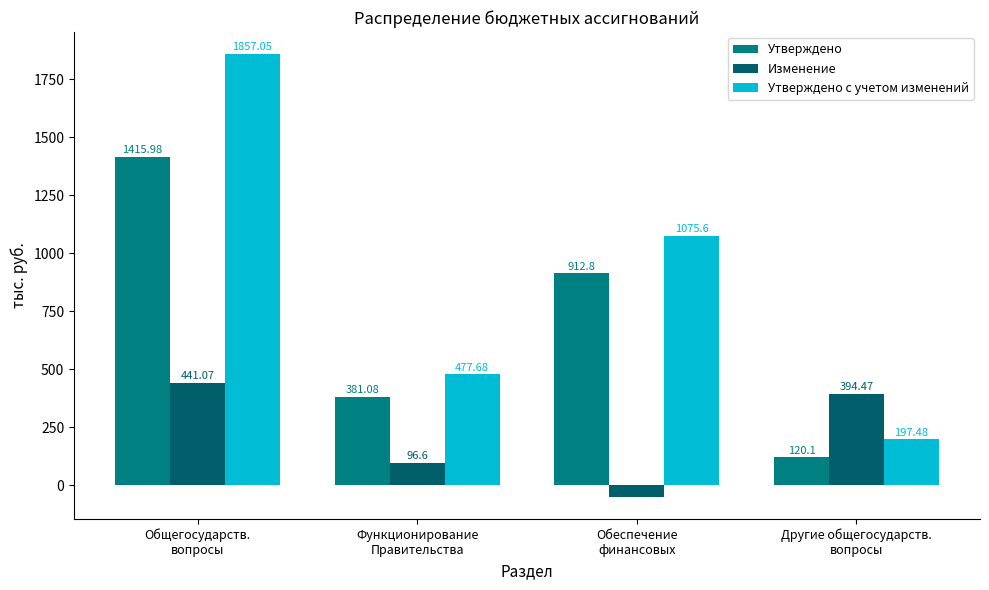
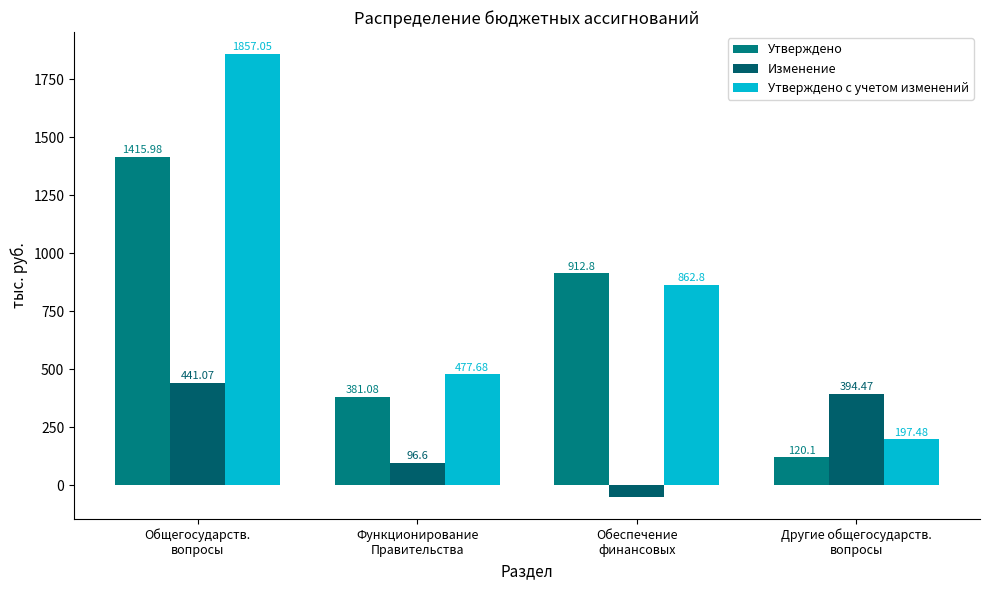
  {
    "Утверждено с учетом изменений": {
      "Общегосударств. вопросы": 1857.05,
      "Функционирование Правительства": 477.68,
-     "Обеспечение финансовых": 1075.6,
+     "Обеспечение финансовых": 862.8,
      "Другие общегосударств. вопросы": 197.48
    }
  }
